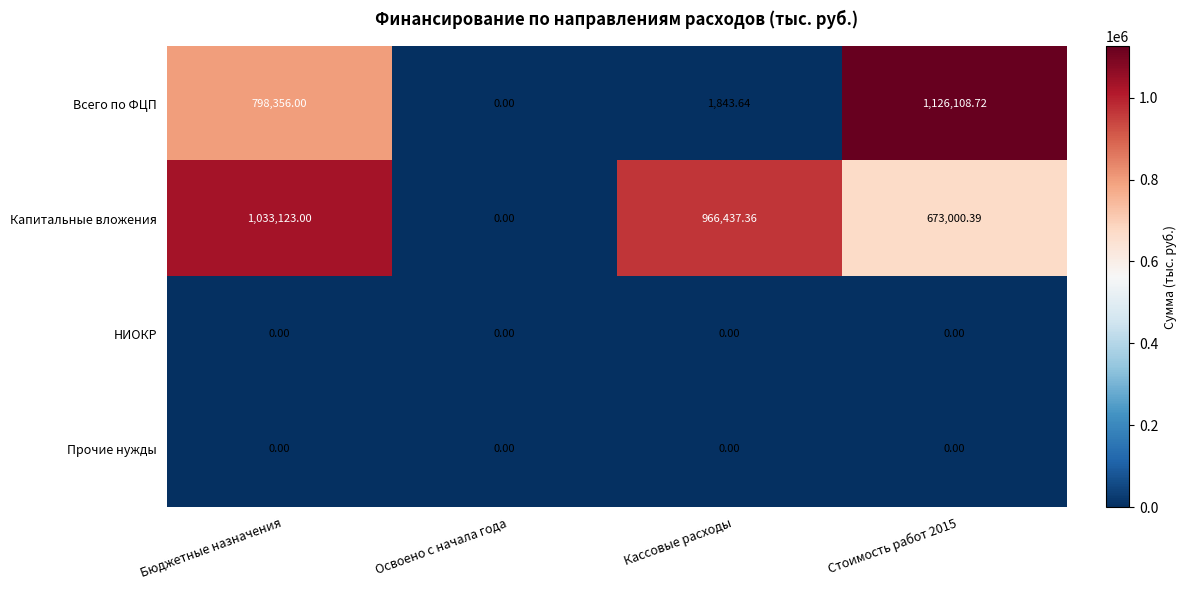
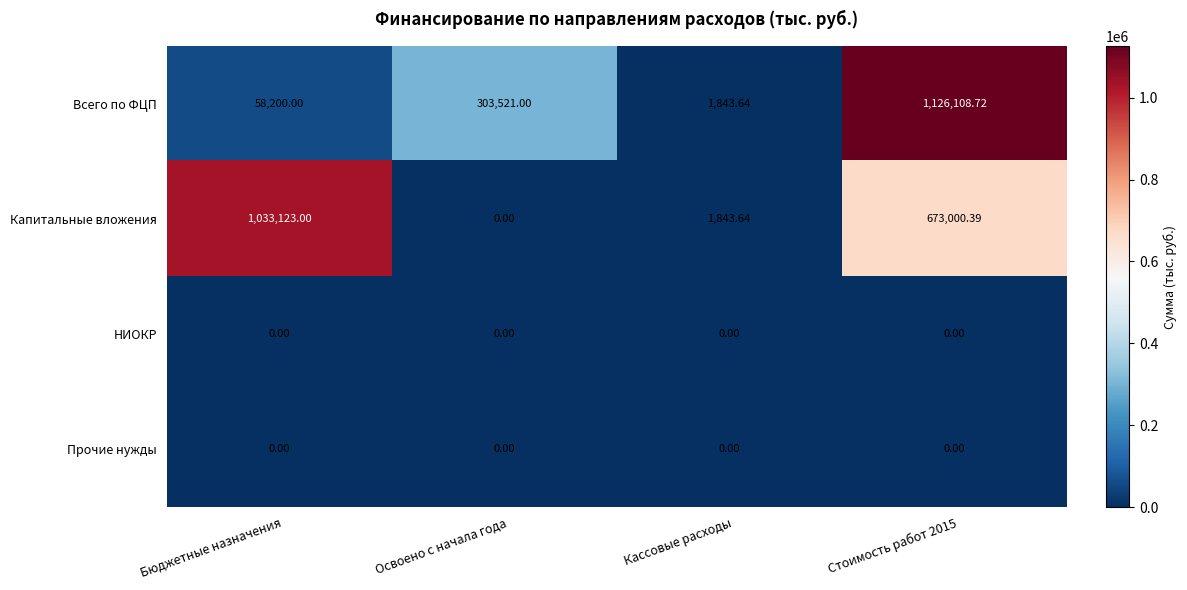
  {
    "Всего по ФЦП": {
-     "Бюджетные назначения": "798,356.00",
-     "Освоено с начала года": "0.00",
+     "Бюджетные назначения": "58,200.00",
+     "Освоено с начала года": "303,521.00",
      "Кассовые расходы": "1,843.64",
      "Стоимость работ 2015": "1,126,108.72"
    },
    "Капитальные вложения": {
      "Бюджетные назначения": "1,033,123.00",
      "Освоено с начала года": "0.00",
-     "Кассовые расходы": "966,437.36",
+     "Кассовые расходы": "1,843.64",
      "Стоимость работ 2015": "673,000.39"
    },
    "НИОКР": {
      "Бюджетные назначения": "0.00",
      "Освоено с начала года": "0.00",
      "Кассовые расходы": "0.00",
      "Стоимость работ 2015": "0.00"
    },
    "Прочие нужды": {
      "Бюджетные назначения": "0.00",
      "Освоено с начала года": "0.00",
      "Кассовые расходы": "0.00",
      "Стоимость работ 2015": "0.00"
    }
  }
